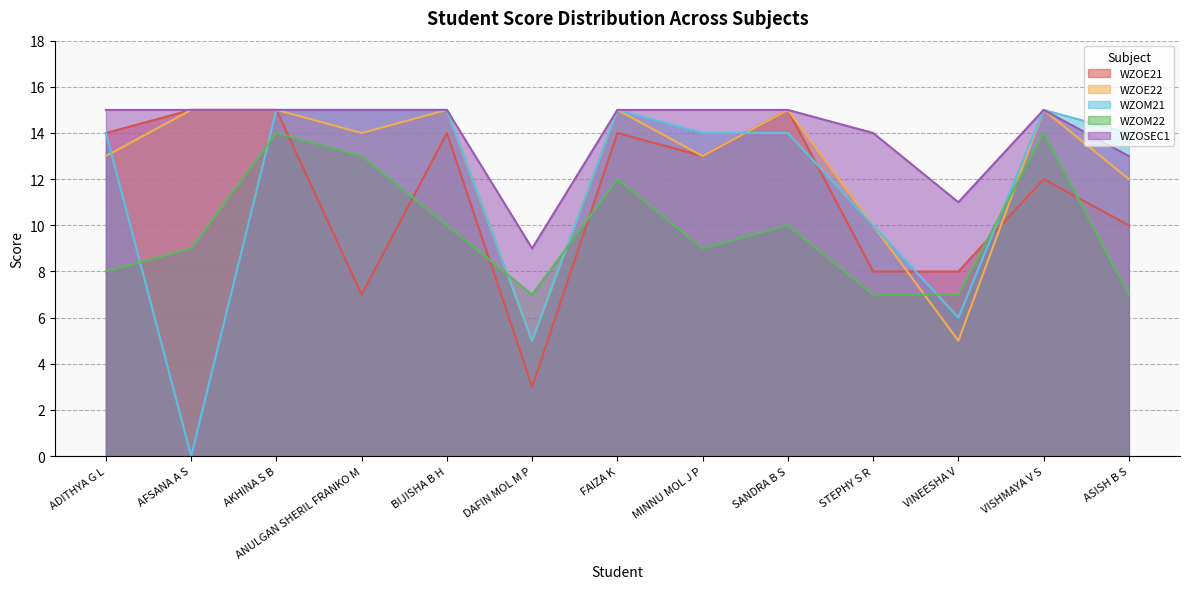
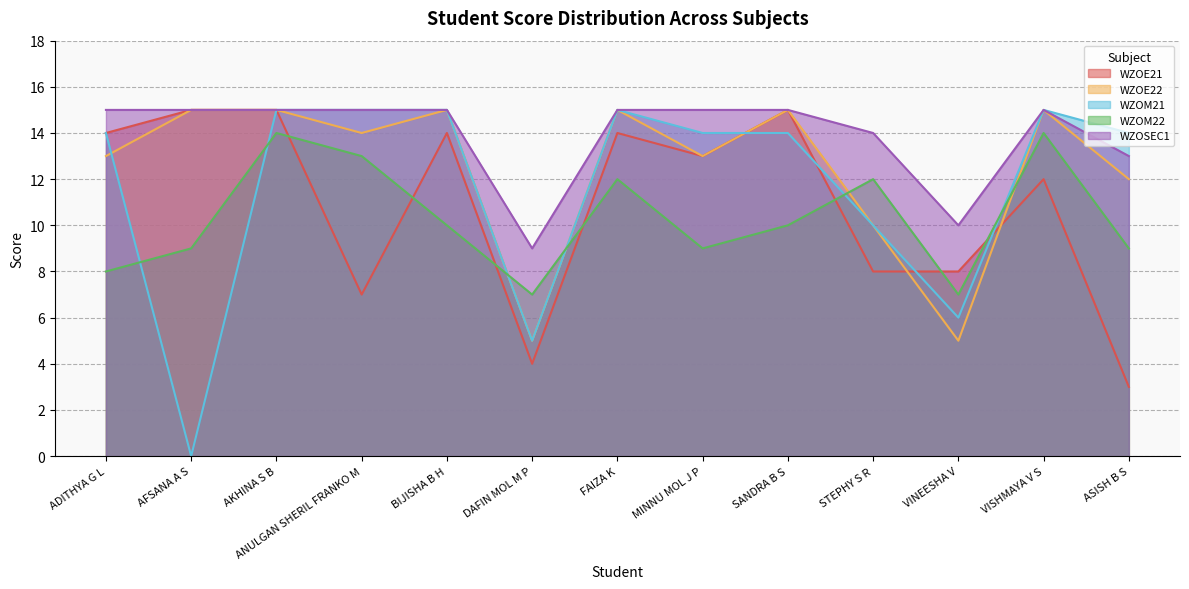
  {
    "WZOE21": {
      "ANULGAN SHERIL FRANKO M": 7,
      "BIJISHA B H": 14,
-     "DAFIN MOL M P": 3,
+     "DAFIN MOL M P": 4,
      "FAIZA K": 14,
      "STEPHY S R": 8,
      "VINEESHA V": 8,
      "VISHMAYA V S": 12,
-     "ASISH B S": 10
+     "ASISH B S": 3
    },
    "WZOE22": {
      "ADITHYA G L": 13,
      "ANULGAN SHERIL FRANKO M": 14,
      "VINEESHA V": 5,
      "ASISH B S": 12
    },
    "WZOM21": {
      "AFSANA A S": 0,
      "MINNU MOL J P": 14,
      "SANDRA B S": 14,
      "VINEESHA V": 6
    },
    "WZOM22": {
      "ADITHYA G L": 8,
      "AFSANA A S": 9,
      "AKHINA S B": 14,
      "ANULGAN SHERIL FRANKO M": 13,
      "BIJISHA B H": 10,
      "DAFIN MOL M P": 7,
      "FAIZA K": 12,
      "MINNU MOL J P": 9,
      "SANDRA B S": 10,
-     "STEPHY S R": 7,
+     "STEPHY S R": 12,
      "VINEESHA V": 7,
      "VISHMAYA V S": 14,
-     "ASISH B S": 7
+     "ASISH B S": 9
    },
    "WZOSEC1": {
      "ADITHYA G L": 15,
      "DAFIN MOL M P": 9,
      "MINNU MOL J P": 15,
      "STEPHY S R": 14,
-     "VINEESHA V": 11,
+     "VINEESHA V": 10,
      "ASISH B S": 13
    }
  }
